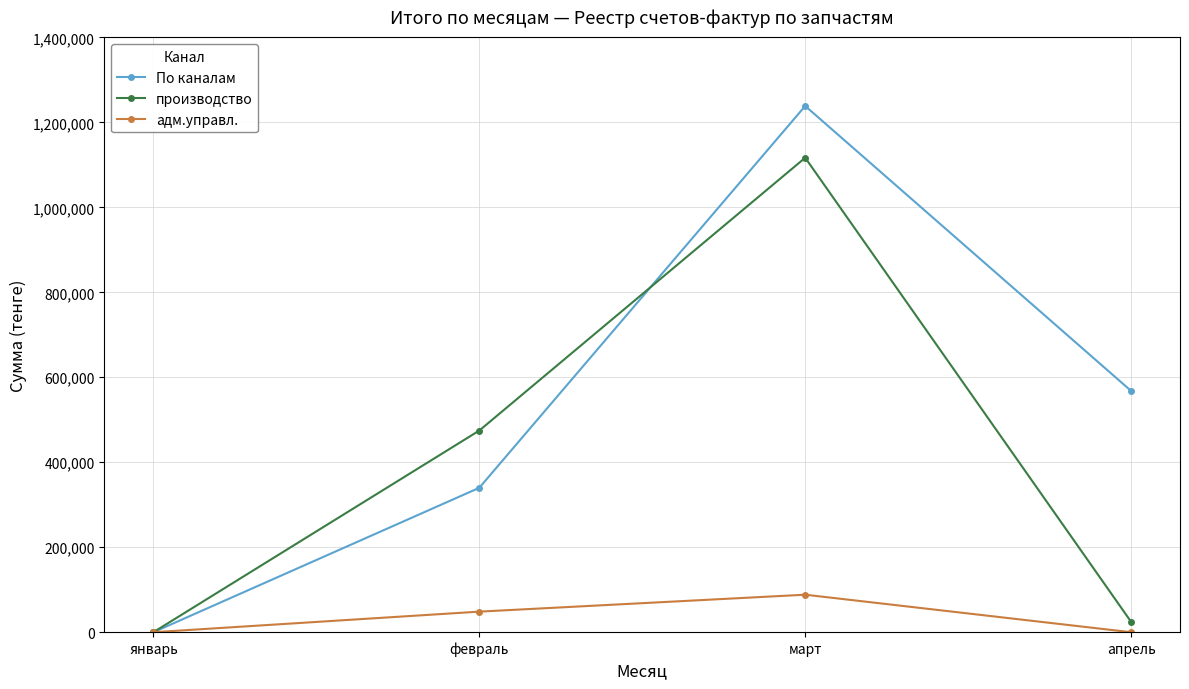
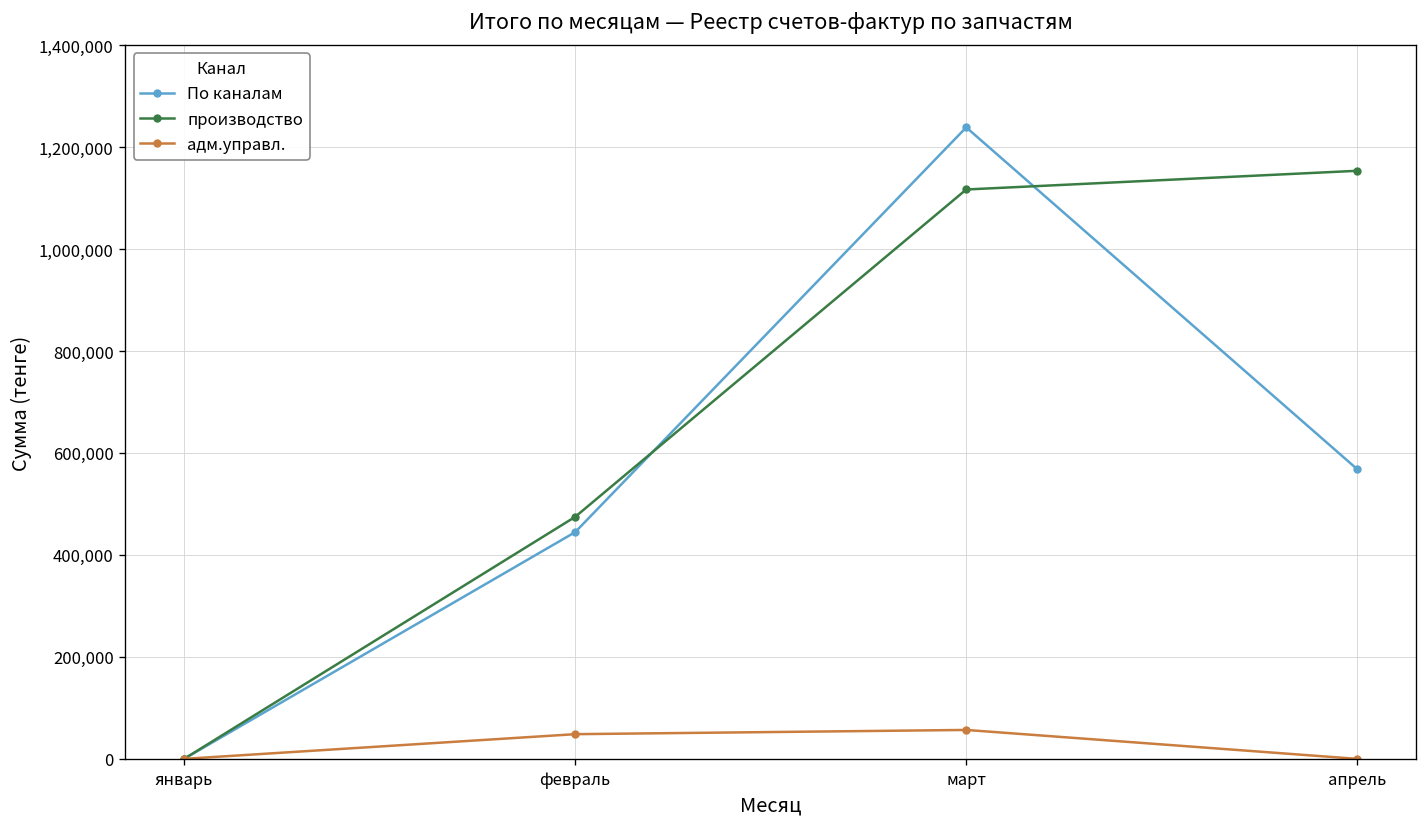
  {
    "По каналам": {
-     "февраль": "340,000",
+     "февраль": "440,000",
      "март": "1,240,000",
      "апрель": "570,000"
    },
    "производство": {
      "февраль": "470,000",
      "март": "1,120,000",
-     "апрель": "20,000"
+     "апрель": "1,150,000"
    },
    "адм.управл.": {
      "февраль": "50,000",
-     "март": "90,000",
+     "март": "60,000",
      "апрель": "0"
    }
  }
